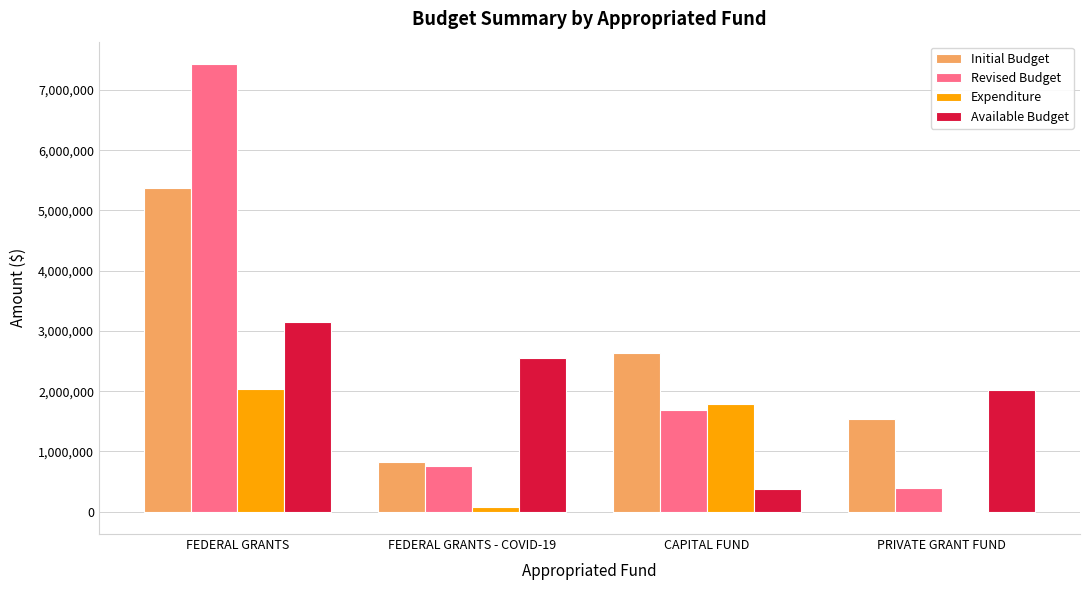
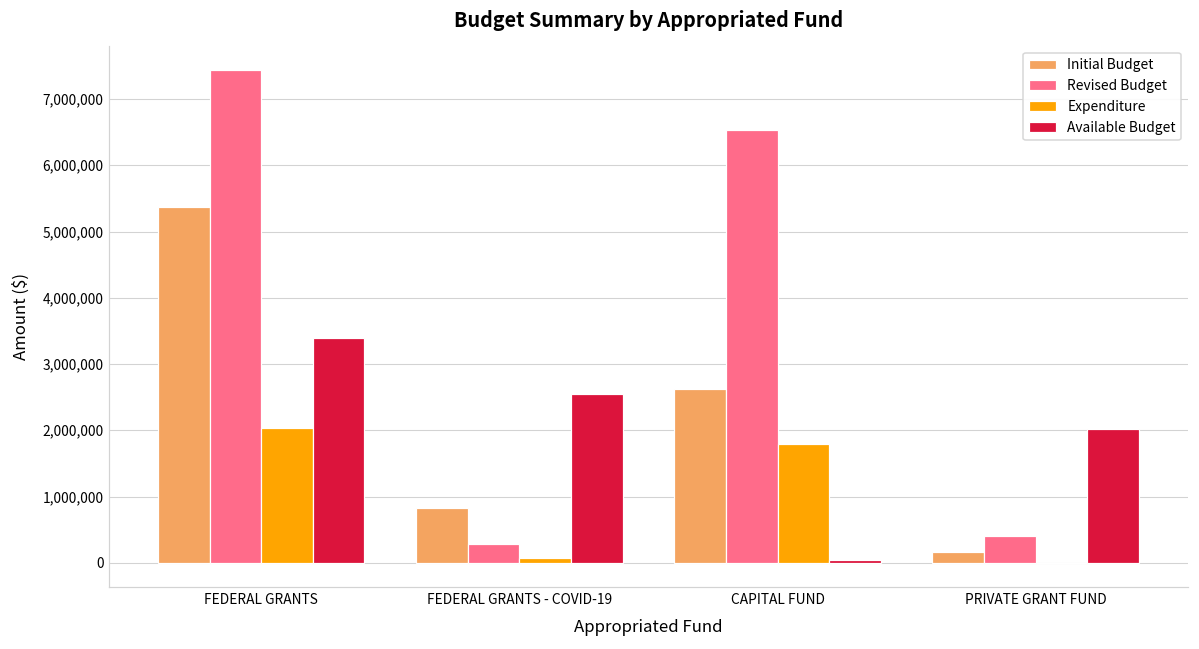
  {
    "Initial Budget": {
      "FEDERAL GRANTS": "5,400,000",
      "FEDERAL GRANTS - COVID-19": "800,000",
      "CAPITAL FUND": "2,600,000",
-     "PRIVATE GRANT FUND": "1,500,000"
+     "PRIVATE GRANT FUND": "200,000"
    },
    "Revised Budget": {
      "FEDERAL GRANTS": "7,400,000",
-     "FEDERAL GRANTS - COVID-19": "800,000",
-     "CAPITAL FUND": "1,700,000",
+     "FEDERAL GRANTS - COVID-19": "300,000",
+     "CAPITAL FUND": "6,500,000",
      "PRIVATE GRANT FUND": "400,000"
    },
    "Expenditure": {
      "FEDERAL GRANTS": "2,000,000",
      "FEDERAL GRANTS - COVID-19": "100,000",
      "CAPITAL FUND": "1,800,000"
    },
    "Available Budget": {
-     "FEDERAL GRANTS": "3,200,000",
+     "FEDERAL GRANTS": "3,400,000",
      "FEDERAL GRANTS - COVID-19": "2,500,000",
-     "CAPITAL FUND": "400,000",
+     "CAPITAL FUND": "0",
      "PRIVATE GRANT FUND": "2,000,000"
    }
  }
